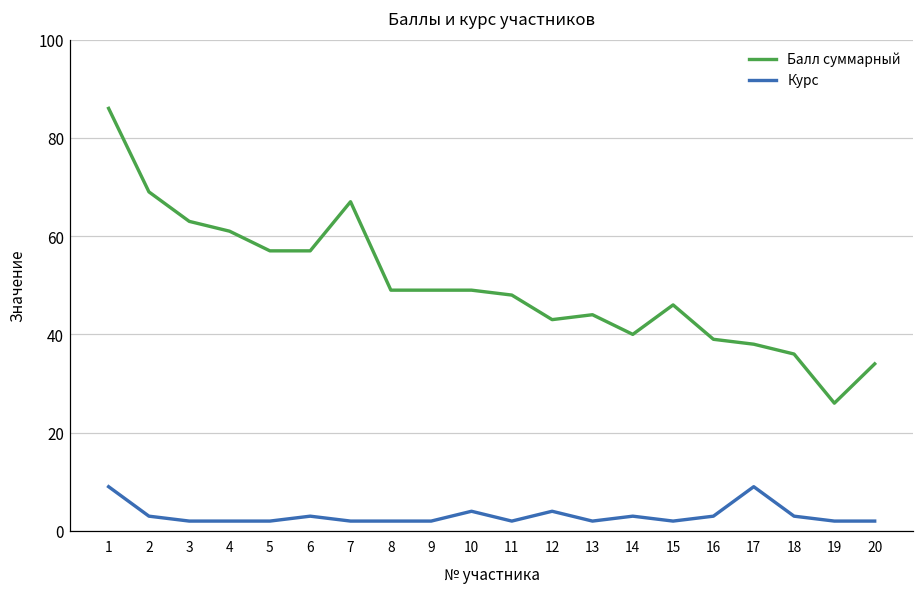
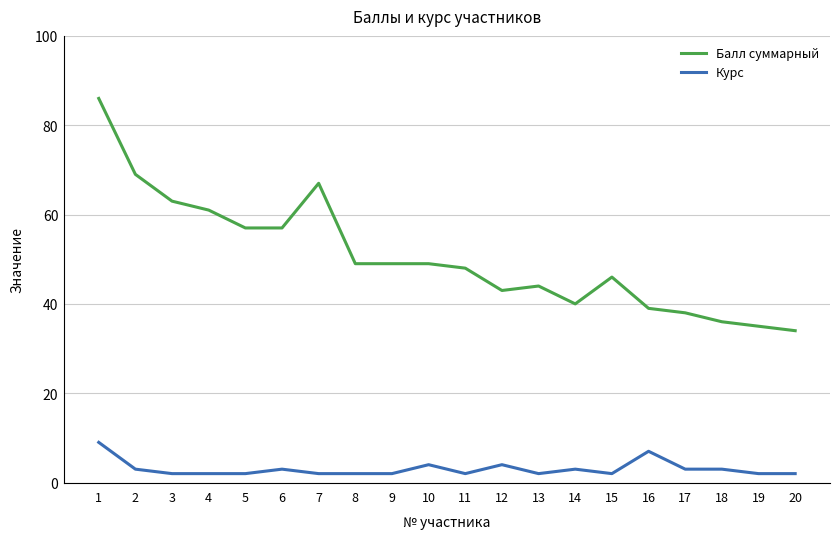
  {
    "Балл суммарный": {
      "1": 86,
      "2": 69,
      "3": 63,
      "4": 61,
      "5": 57,
      "6": 57,
      "7": 67,
      "8": 49,
      "9": 49,
      "10": 49,
      "11": 48,
      "12": 43,
      "13": 44,
      "14": 40,
      "15": 46,
      "16": 39,
      "17": 38,
      "18": 36,
-     "19": 26,
+     "19": 35,
      "20": 34
    },
    "Курс": {
      "1": 9,
      "2": 3,
      "3": 2,
      "4": 2,
      "5": 2,
      "6": 3,
      "7": 2,
      "8": 2,
      "9": 2,
      "10": 4,
      "11": 2,
      "12": 4,
      "13": 2,
      "14": 3,
      "15": 2,
-     "16": 3,
-     "17": 9,
+     "16": 7,
+     "17": 3,
      "18": 3,
      "19": 2,
      "20": 2
    }
  }
